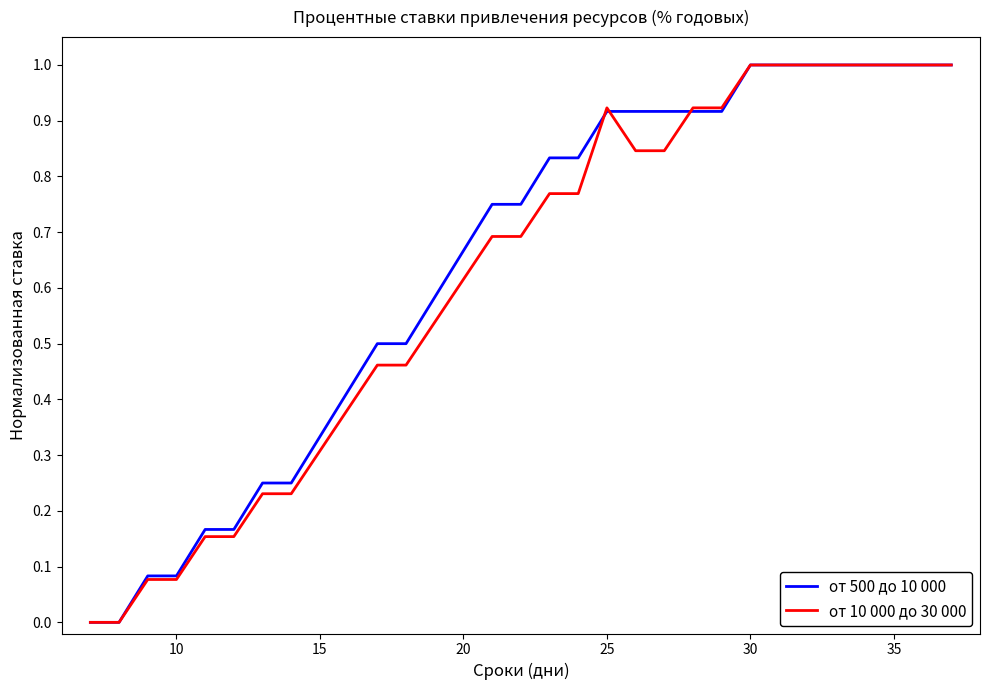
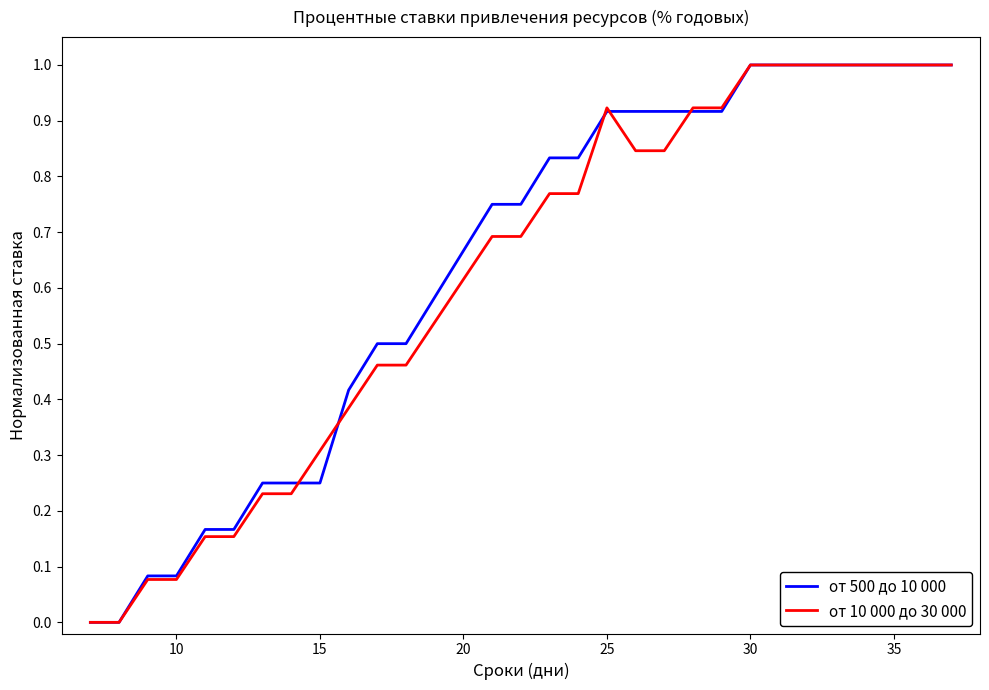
  {
    "от 500 до 10 000": {
      "10": 0.08,
-     "15": 0.33,
+     "15": 0.25,
      "20": 0.67,
      "25": 0.92
    },
    "от 10 000 до 30 000": {
      "10": 0.08,
      "15": 0.31,
      "20": 0.62,
      "25": 0.92
    }
  }
